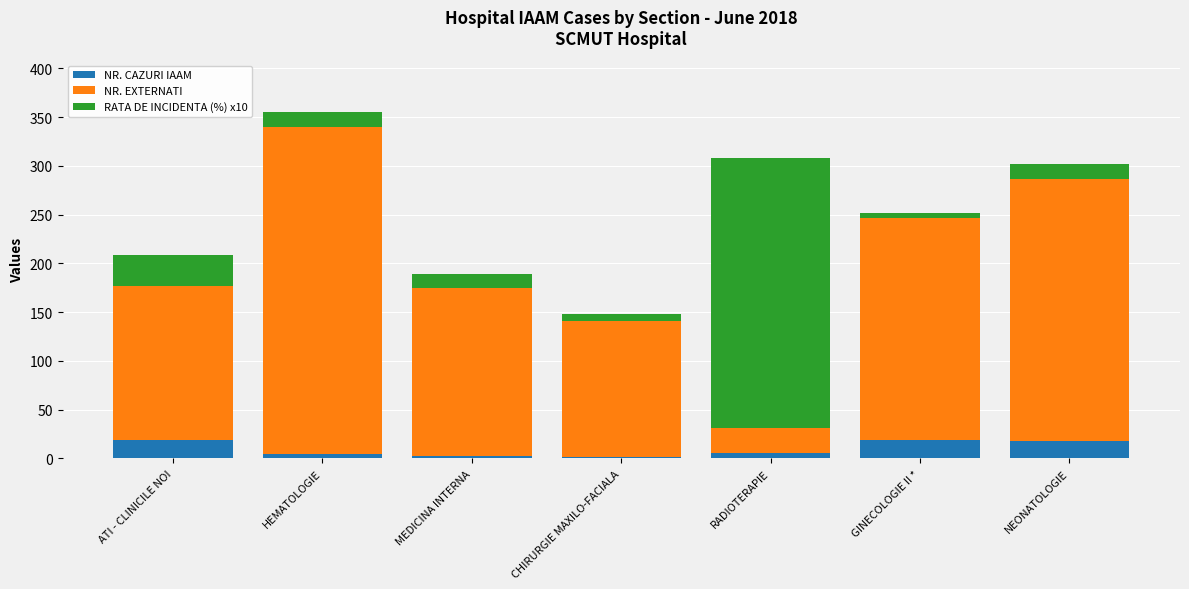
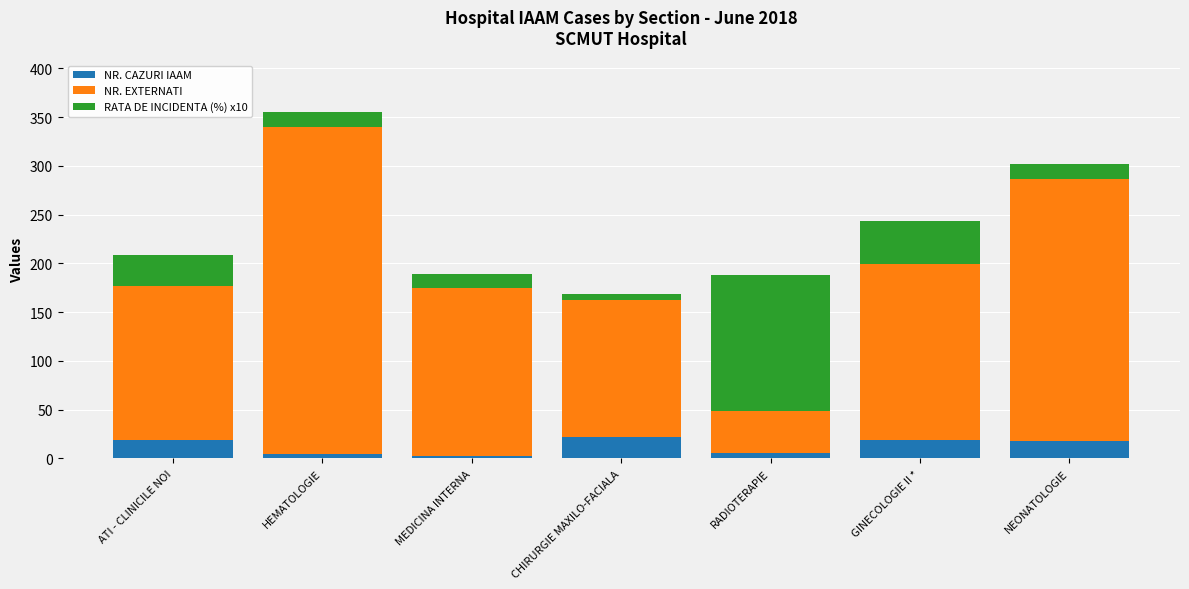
  {
    "NR. CAZURI IAAM": {
      "ATI - CLINICILE NOI": 20,
      "HEMATOLOGIE": 10,
      "MEDICINA INTERNA": 0,
-     "CHIRURGIE MAXILO-FACIALA": 0,
+     "CHIRURGIE MAXILO-FACIALA": 20,
      "RADIOTERAPIE": 10,
      "GINECOLOGIE II *": 20,
      "NEONATOLOGIE": 20
    },
    "NR. EXTERNATI": {
      "ATI - CLINICILE NOI": 160,
      "HEMATOLOGIE": 340,
      "MEDICINA INTERNA": 170,
      "CHIRURGIE MAXILO-FACIALA": 140,
-     "RADIOTERAPIE": 30,
-     "GINECOLOGIE II *": 230,
+     "RADIOTERAPIE": 40,
+     "GINECOLOGIE II *": 180,
      "NEONATOLOGIE": 270
    },
    "RATA DE INCIDENTA (%) x10": {
      "ATI - CLINICILE NOI": 30,
      "HEMATOLOGIE": 10,
      "MEDICINA INTERNA": 10,
      "CHIRURGIE MAXILO-FACIALA": 10,
-     "RADIOTERAPIE": 280,
-     "GINECOLOGIE II *": 0,
+     "RADIOTERAPIE": 140,
+     "GINECOLOGIE II *": 40,
      "NEONATOLOGIE": 20
    }
  }
